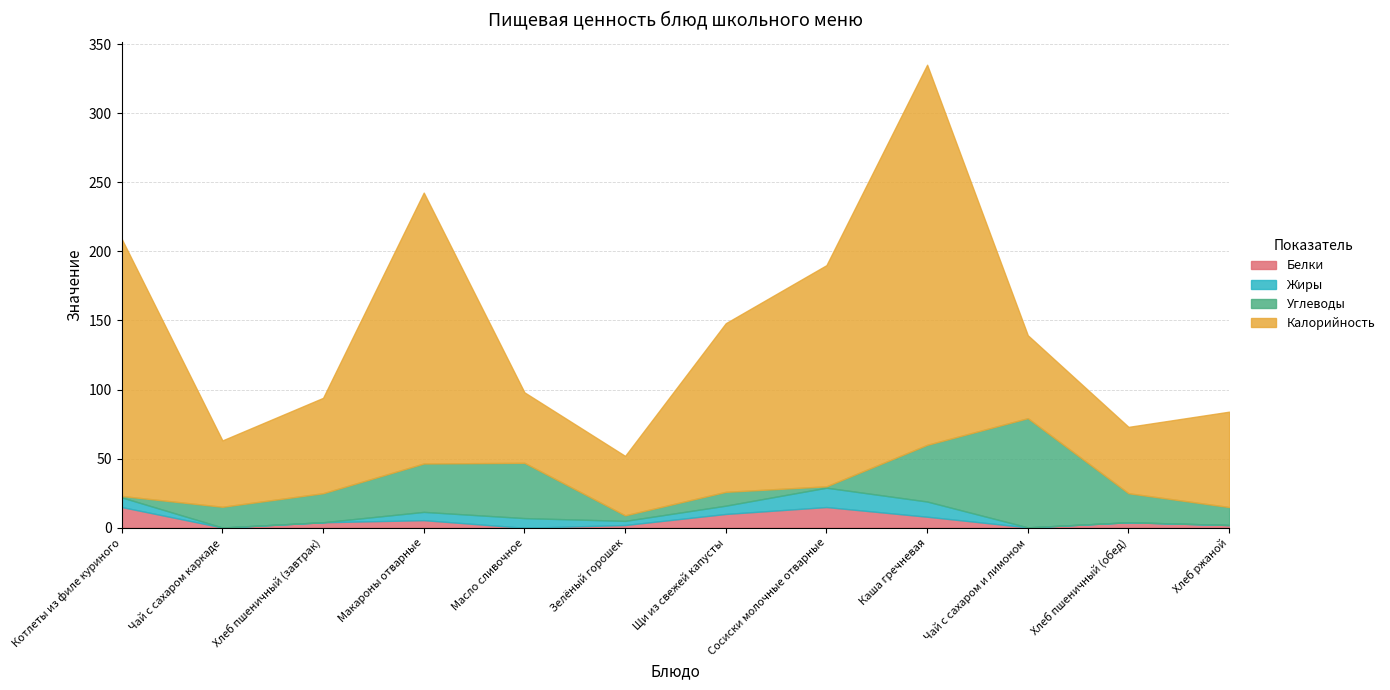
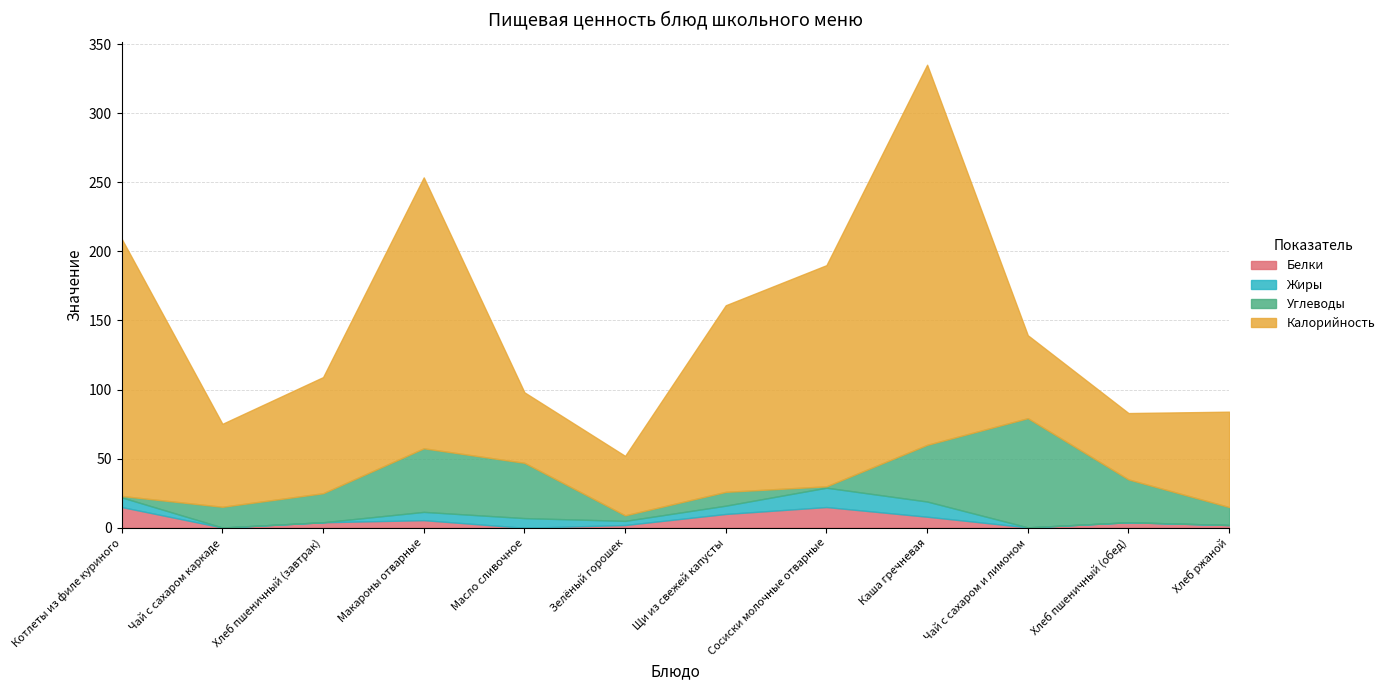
  {
    "Белки": {
      "Котлеты из филе куриного": 15,
      "Макароны отварные": 6,
      "Масло сливочное": 0,
      "Зелёный горошек": 2,
      "Щи из свежей капусты": 10,
      "Сосиски молочные отварные": 15,
      "Каша гречневая": 8
    },
    "Жиры": {
      "Макароны отварные": 6,
      "Масло сливочное": 7,
      "Зелёный горошек": 3,
      "Щи из свежей капусты": 6,
      "Каша гречневая": 11
    },
    "Углеводы": {
      "Чай с сахаром каркаде": 15,
      "Хлеб пшеничный (завтрак)": 21,
-     "Макароны отварные": 35,
+     "Макароны отварные": 46,
      "Масло сливочное": 40,
      "Зелёный горошек": 4,
      "Щи из свежей капусты": 10,
      "Каша гречневая": 41,
      "Чай с сахаром и лимоном": 79,
-     "Хлеб пшеничный (обед)": 21,
+     "Хлеб пшеничный (обед)": 31,
      "Хлеб ржаной": 13
    },
    "Калорийность": {
      "Котлеты из филе куриного": 186,
-     "Чай с сахаром каркаде": 48,
-     "Хлеб пшеничный (завтрак)": 69,
+     "Чай с сахаром каркаде": 60,
+     "Хлеб пшеничный (завтрак)": 84,
      "Макароны отварные": 196,
      "Масло сливочное": 51,
      "Зелёный горошек": 43,
-     "Щи из свежей капусты": 122,
+     "Щи из свежей капусты": 135,
      "Сосиски молочные отварные": 160,
      "Каша гречневая": 275,
      "Чай с сахаром и лимоном": 60,
      "Хлеб пшеничный (обед)": 48,
      "Хлеб ржаной": 69
    }
  }
